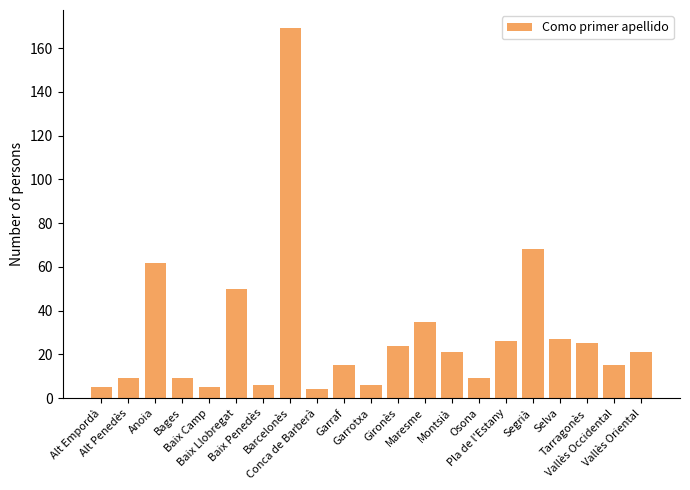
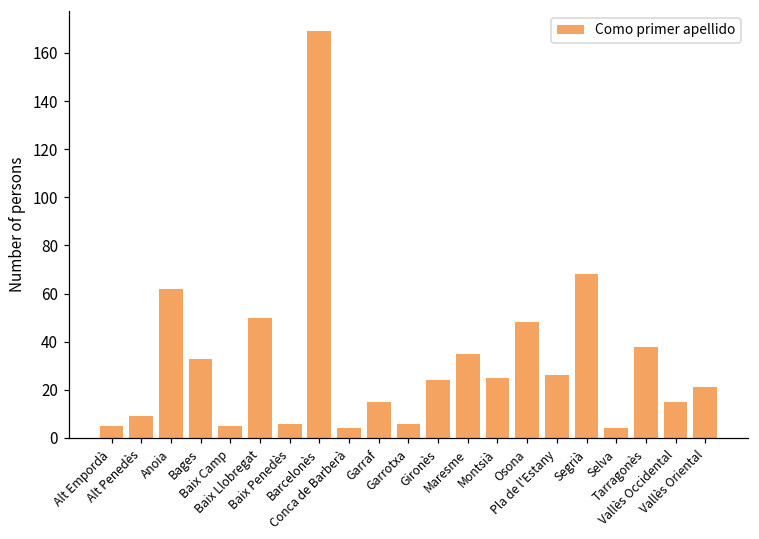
  {
    "Alt Empordà": 5,
    "Alt Penedès": 9,
    "Anoia": 62,
-   "Bages": 9,
+   "Bages": 33,
    "Baix Camp": 5,
    "Baix Llobregat": 50,
    "Baix Penedès": 6,
    "Barcelonès": 169,
    "Conca de Barberà": 4,
    "Garraf": 15,
    "Garrotxa": 6,
    "Gironès": 24,
    "Maresme": 35,
-   "Montsià": 21,
-   "Osona": 9,
+   "Montsià": 25,
+   "Osona": 48,
    "Pla de l'Estany": 26,
    "Segrià": 68,
-   "Selva": 27,
-   "Tarragonès": 25,
+   "Selva": 4,
+   "Tarragonès": 38,
    "Vallès Occidental": 15,
    "Vallès Oriental": 21
  }
